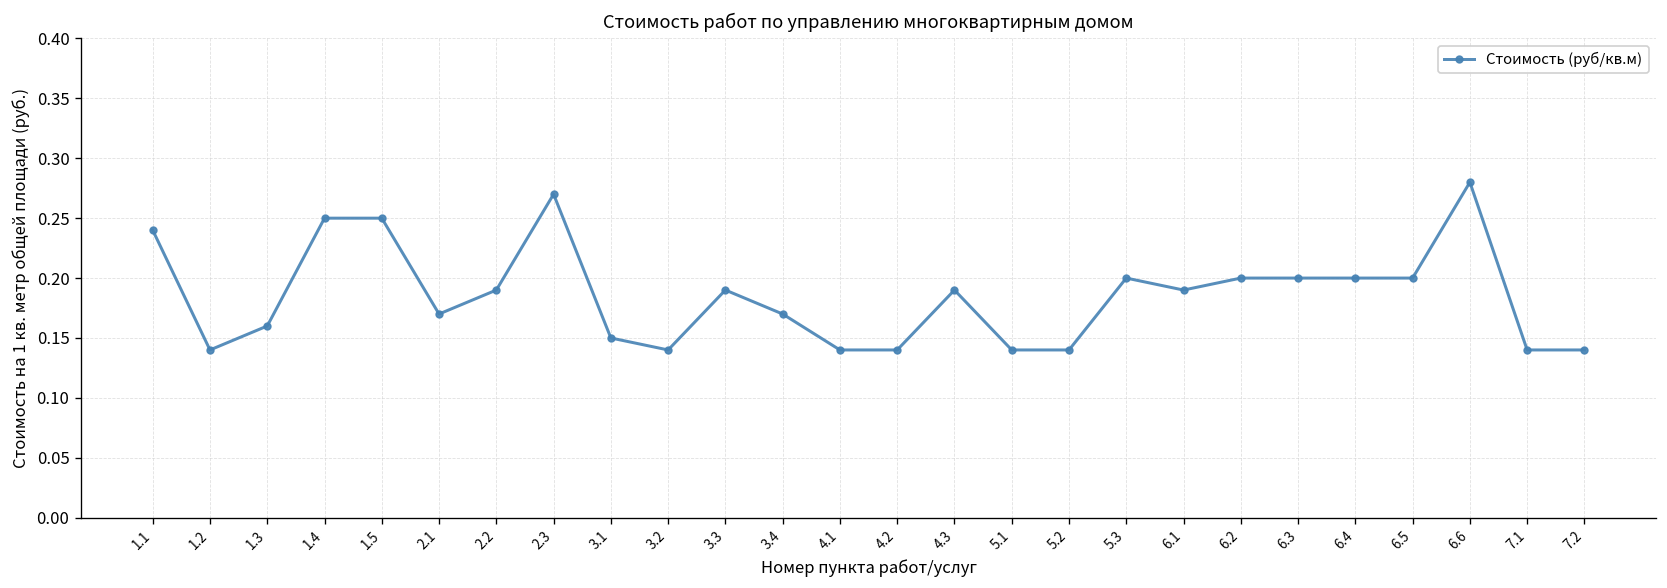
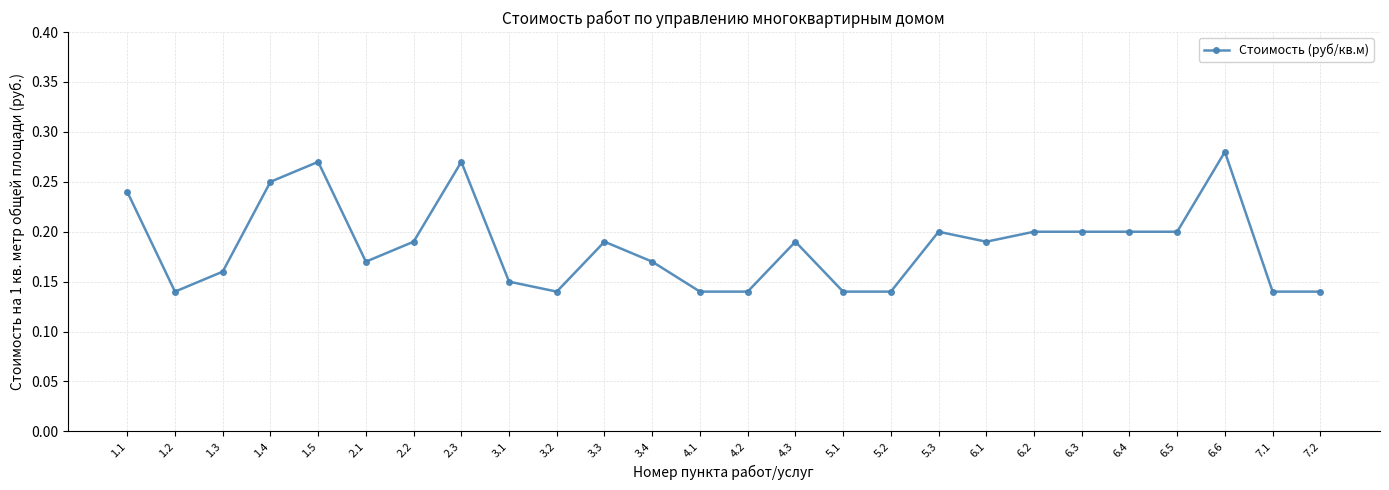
  {
    "1.1": 0.24,
    "1.2": 0.14,
    "1.3": 0.16,
    "1.4": 0.25,
-   "1.5": 0.25,
+   "1.5": 0.27,
    "2.1": 0.17,
    "2.2": 0.19,
    "2.3": 0.27,
    "3.1": 0.15,
    "3.2": 0.14,
    "3.3": 0.19,
    "3.4": 0.17,
    "4.1": 0.14,
    "4.2": 0.14,
    "4.3": 0.19,
    "5.1": 0.14,
    "5.2": 0.14,
    "5.3": 0.20,
    "6.1": 0.19,
    "6.2": 0.20,
    "6.3": 0.20,
    "6.4": 0.20,
    "6.5": 0.20,
    "6.6": 0.28,
    "7.1": 0.14,
    "7.2": 0.14
  }
